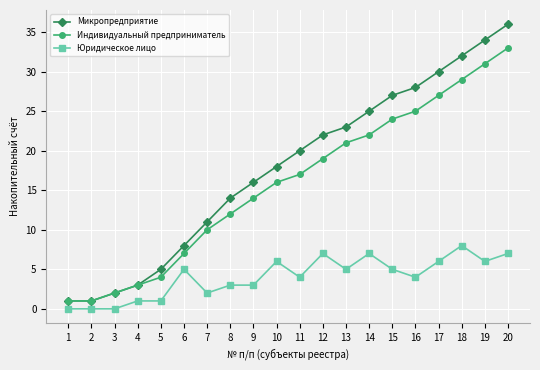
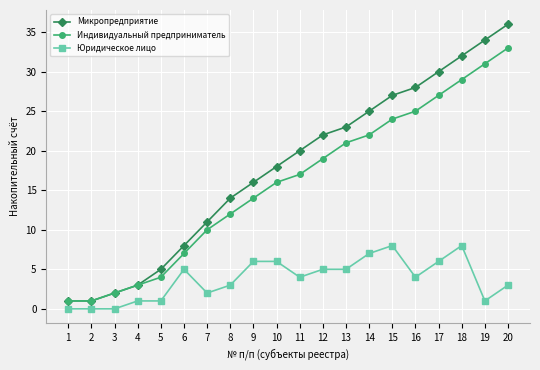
  {
    "Юридическое лицо": {
      "1": 0,
      "2": 0,
      "3": 0,
      "4": 1,
      "5": 1,
      "6": 5,
      "7": 2,
      "8": 3,
-     "9": 3,
+     "9": 6,
      "10": 6,
      "11": 4,
-     "12": 7,
+     "12": 5,
      "13": 5,
      "14": 7,
-     "15": 5,
+     "15": 8,
      "16": 4,
      "17": 6,
      "18": 8,
-     "19": 6,
-     "20": 7
+     "19": 1,
+     "20": 3
    }
  }
